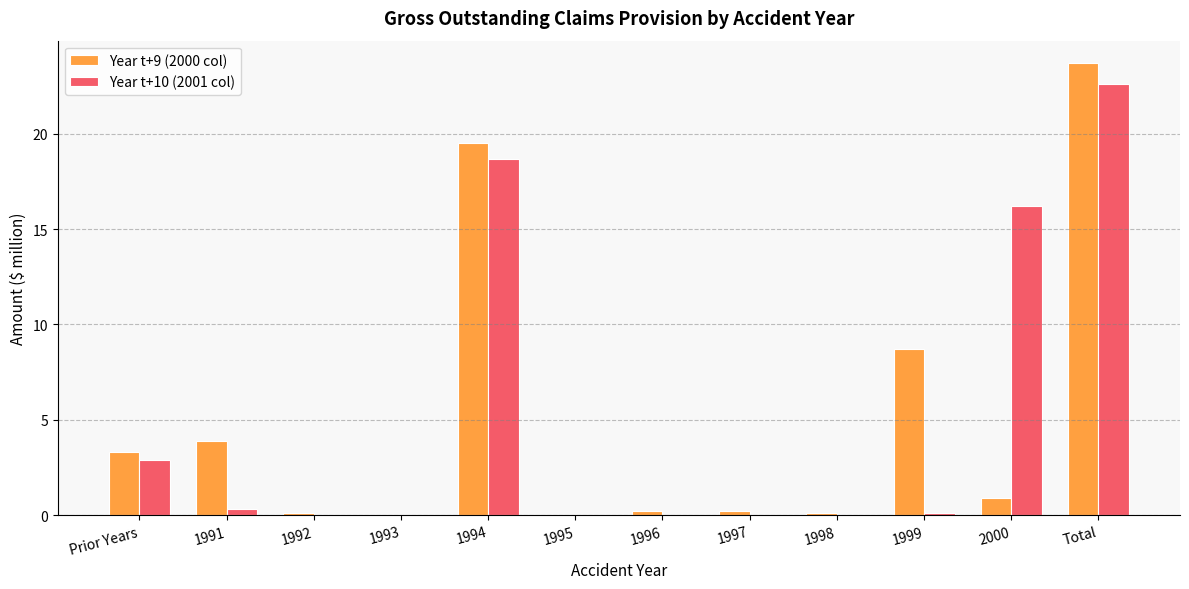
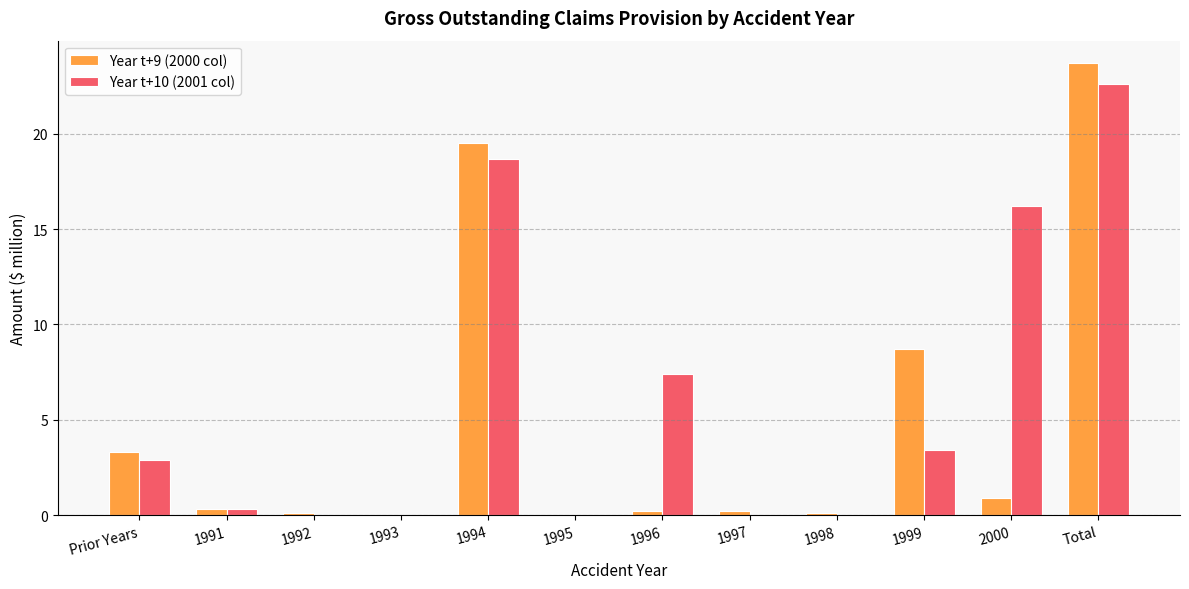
  {
    "Year t+9 (2000 col)": {
      "Prior Years": 3.3,
-     "1991": 3.9,
+     "1991": 0.3,
      "1993": 0.0,
      "1994": 19.5,
      "1995": 0.0,
      "1996": 0.2,
      "1997": 0.2,
      "1999": 8.7,
      "2000": 0.9,
      "Total": 23.7
    },
    "Year t+10 (2001 col)": {
      "Prior Years": 2.9,
      "1991": 0.3,
      "1992": 0.0,
      "1993": 0.0,
      "1994": 18.7,
      "1995": 0.0,
-     "1996": 0.0,
+     "1996": 7.4,
      "1997": 0.0,
      "1998": 0.0,
-     "1999": 0.1,
+     "1999": 3.4,
      "2000": 16.2,
      "Total": 22.6
    }
  }
